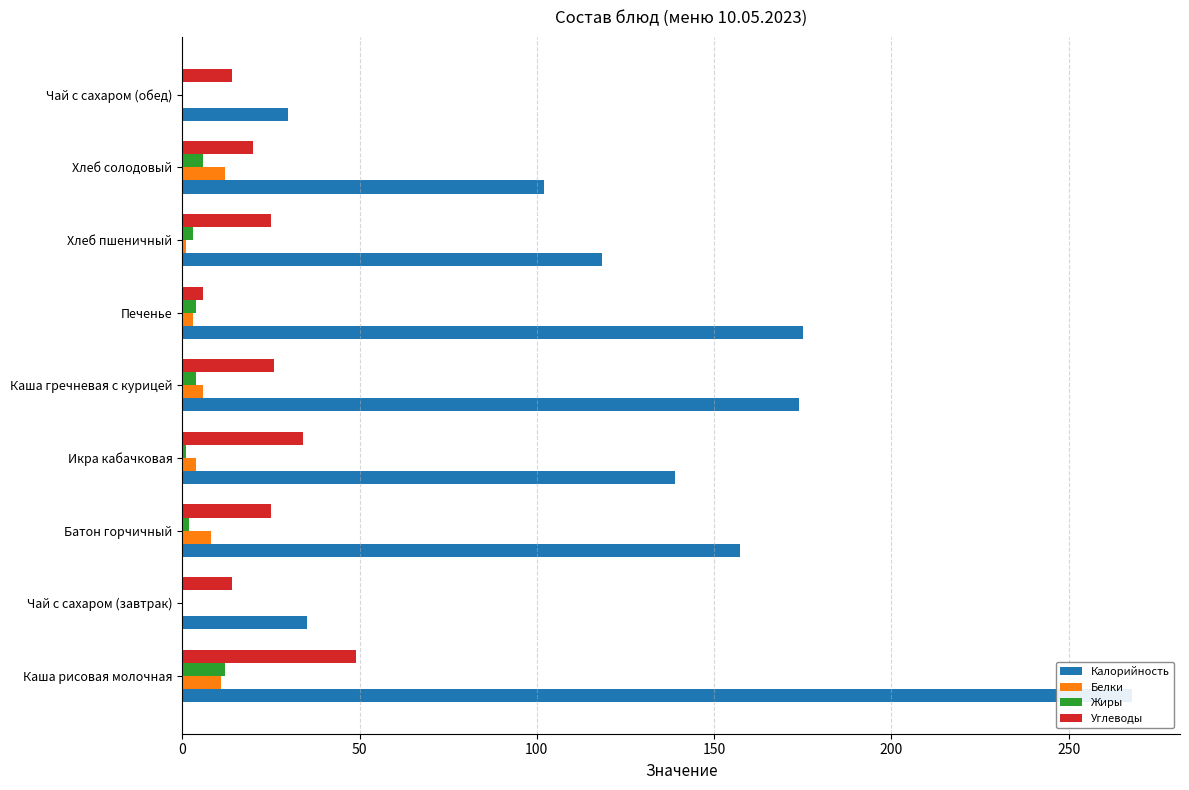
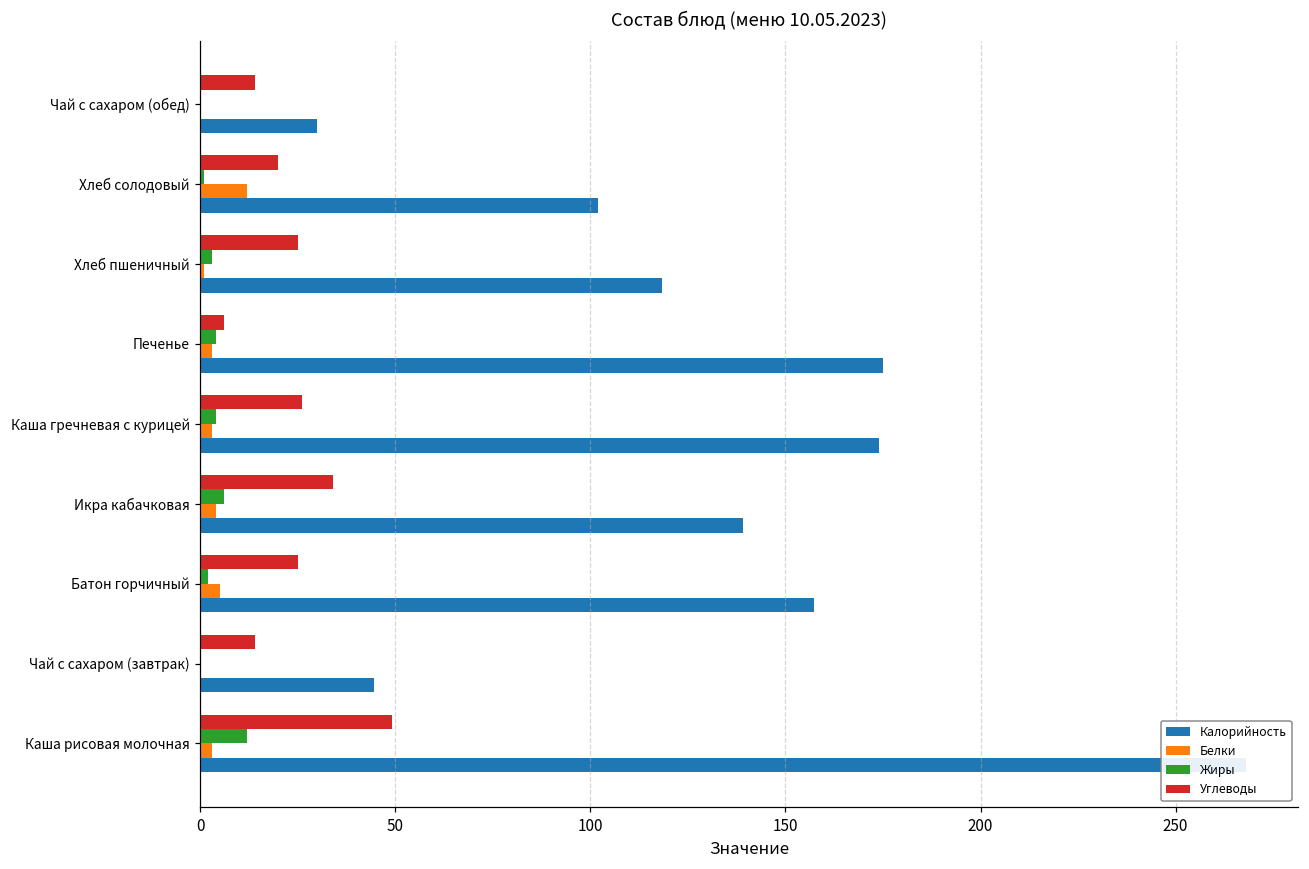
  {
    "Калорийность": {
      "Чай с сахаром (обед)": 30,
      "Хлеб солодовый": 102,
      "Хлеб пшеничный": 118,
      "Печенье": 175,
      "Каша гречневая с курицей": 174,
      "Икра кабачковая": 139,
      "Батон горчичный": 157,
-     "Чай с сахаром (завтрак)": 35
+     "Чай с сахаром (завтрак)": 45
    },
    "Белки": {
      "Хлеб солодовый": 12,
      "Хлеб пшеничный": 1,
      "Печенье": 3,
-     "Каша гречневая с курицей": 6,
+     "Каша гречневая с курицей": 3,
      "Икра кабачковая": 4,
-     "Батон горчичный": 8,
-     "Каша рисовая молочная": 11
+     "Батон горчичный": 5,
+     "Каша рисовая молочная": 3
    },
    "Жиры": {
      "Чай с сахаром (обед)": 0,
-     "Хлеб солодовый": 6,
+     "Хлеб солодовый": 1,
      "Хлеб пшеничный": 3,
      "Печенье": 4,
      "Каша гречневая с курицей": 4,
-     "Икра кабачковая": 1,
+     "Икра кабачковая": 6,
      "Батон горчичный": 2,
      "Чай с сахаром (завтрак)": 0,
      "Каша рисовая молочная": 12
    },
    "Углеводы": {
      "Чай с сахаром (обед)": 14,
      "Хлеб солодовый": 20,
      "Хлеб пшеничный": 25,
      "Печенье": 6,
      "Каша гречневая с курицей": 26,
      "Икра кабачковая": 34,
      "Батон горчичный": 25,
      "Чай с сахаром (завтрак)": 14,
      "Каша рисовая молочная": 49
    }
  }
